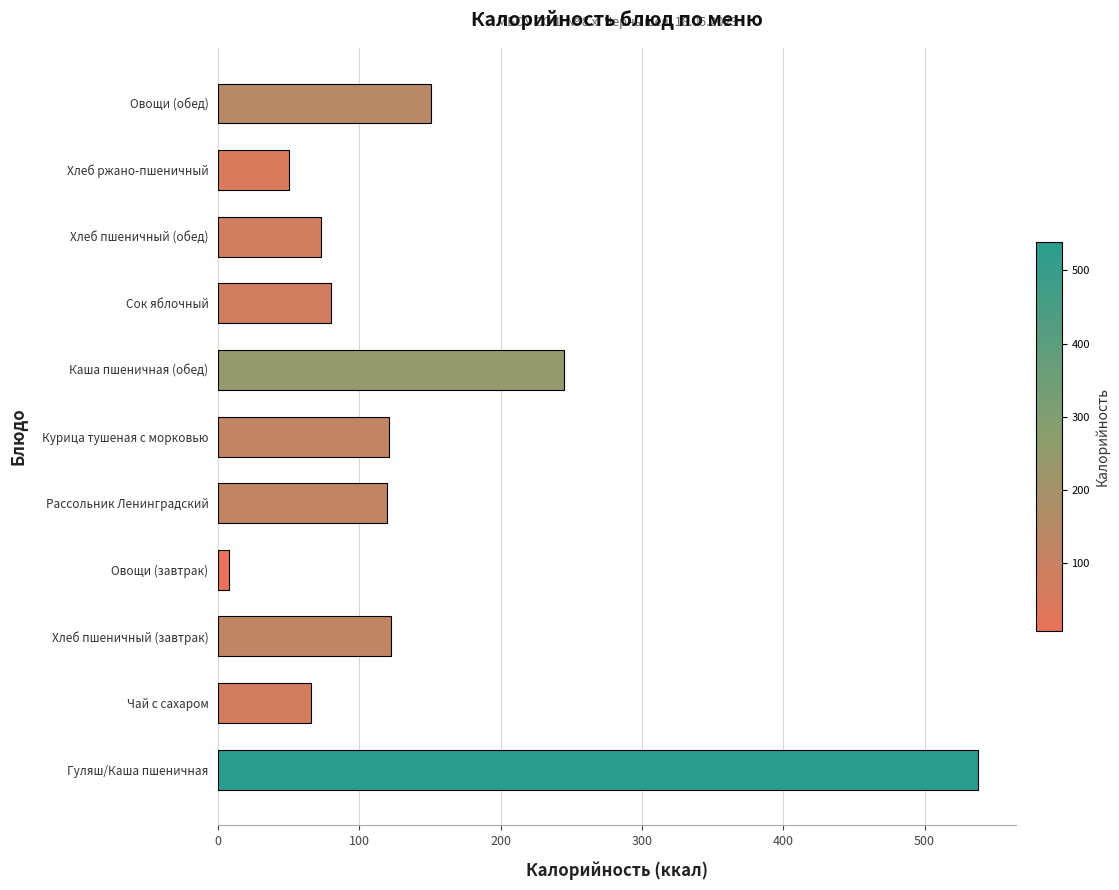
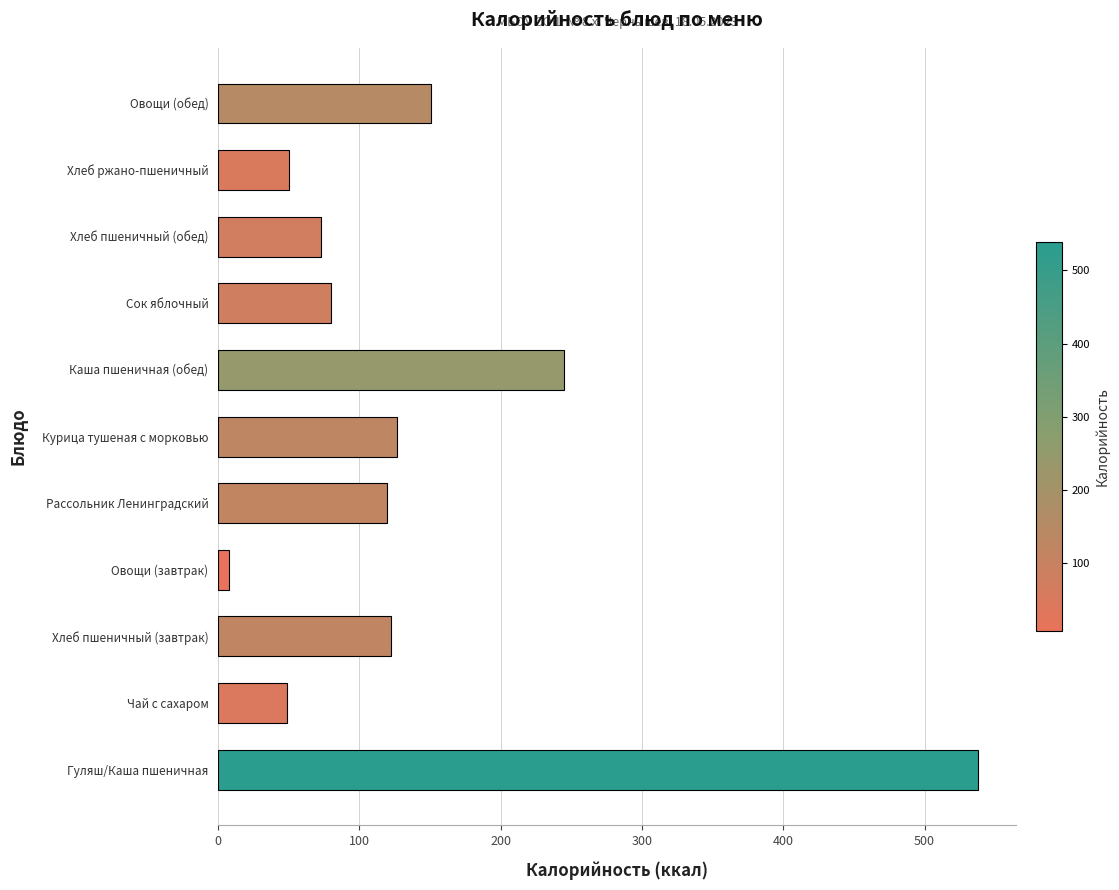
  {
    "Овощи (обед)": 150,
    "Хлеб ржано-пшеничный": 50,
    "Хлеб пшеничный (обед)": 73,
    "Сок яблочный": 80,
    "Каша пшеничная (обед)": 245,
-   "Курица тушеная с морковью": 121,
+   "Курица тушеная с морковью": 126,
    "Рассольник Ленинградский": 120,
    "Овощи (завтрак)": 8,
    "Хлеб пшеничный (завтрак)": 123,
-   "Чай с сахаром": 66,
+   "Чай с сахаром": 49,
    "Гуляш/Каша пшеничная": 538
  }
